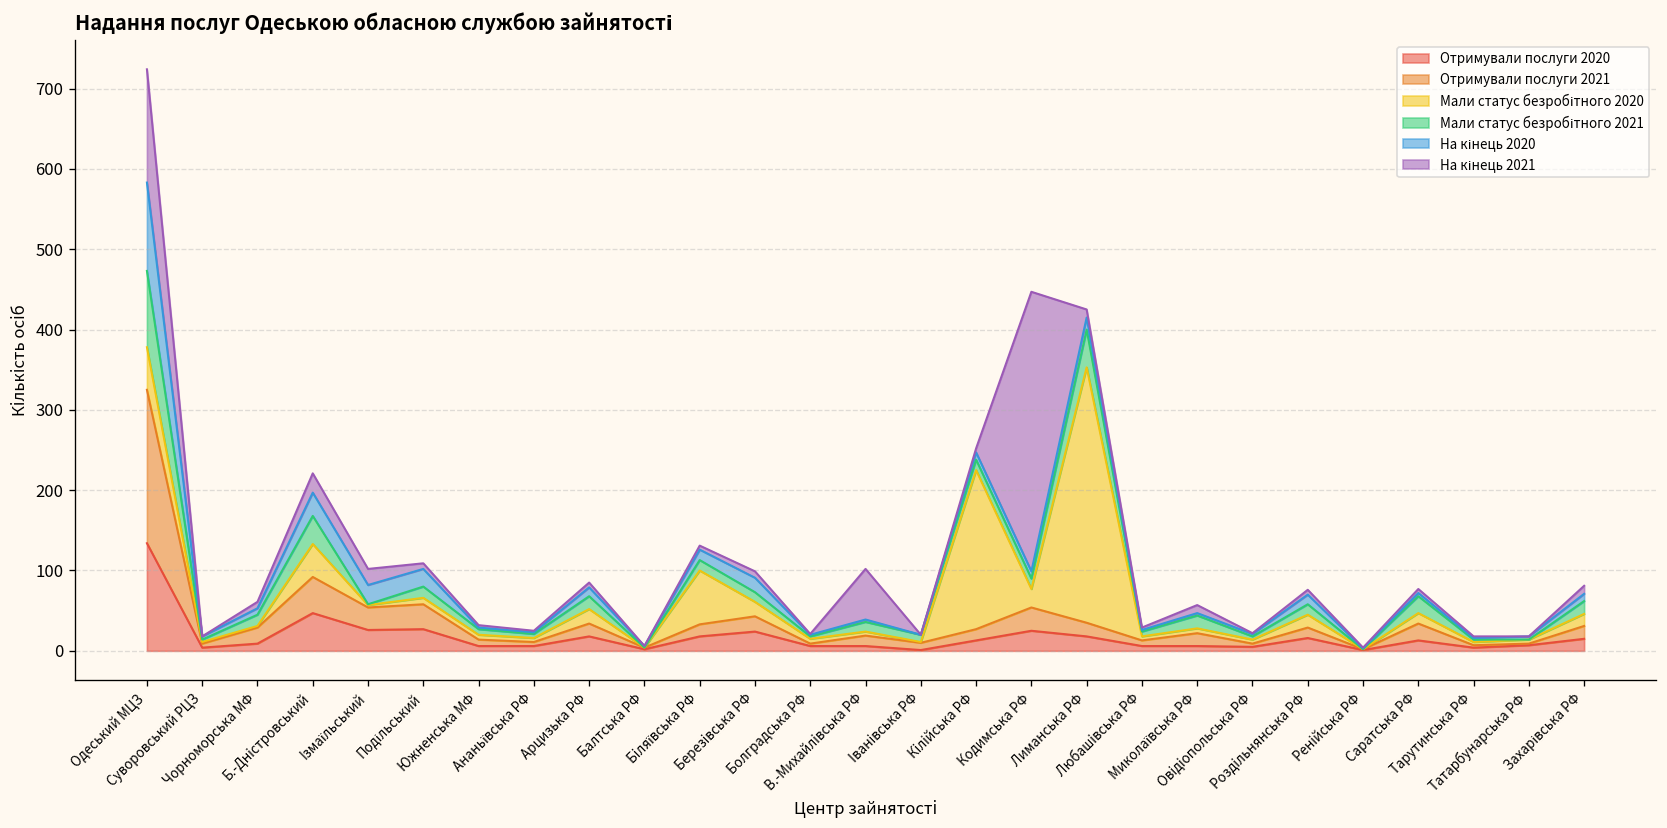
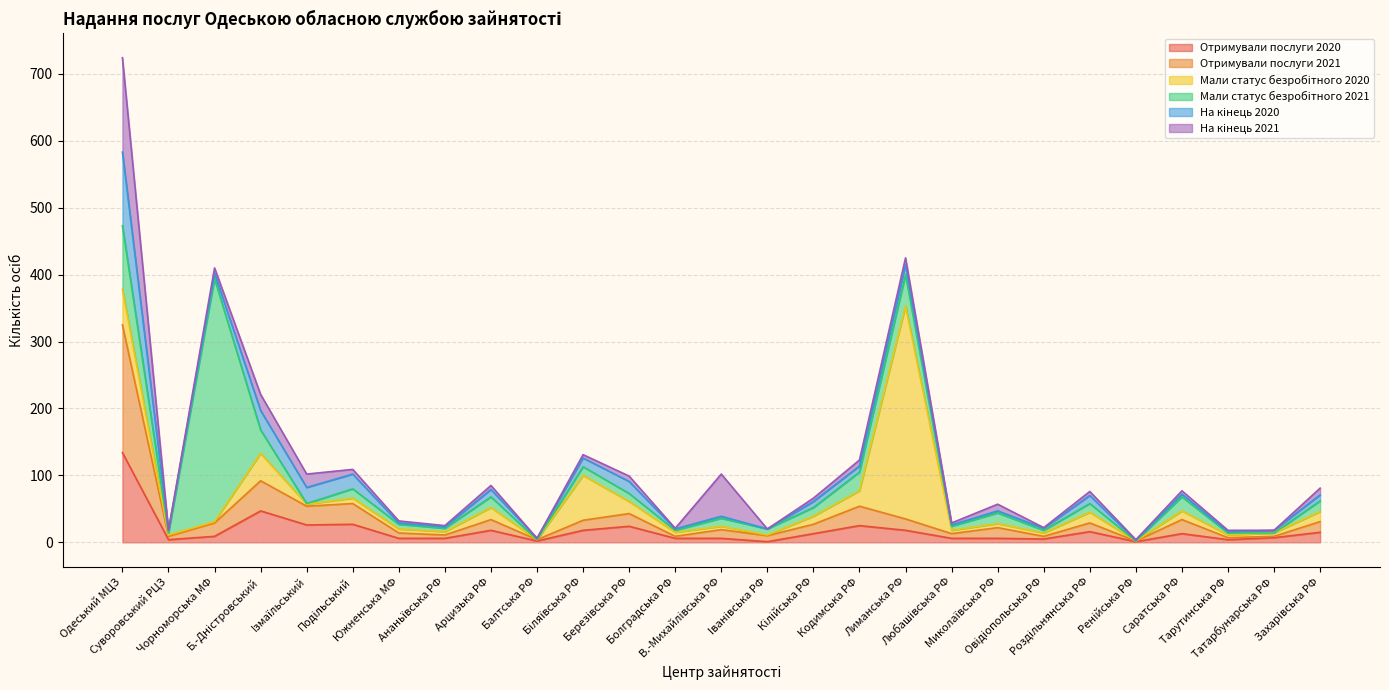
  {
    "Мали статус безробітного 2020": {
      "Одеський МЦЗ": 50,
      "Б.-Днiстровський": 40,
      "Подільський": 10,
      "Южненська МФ": 10,
      "Ананьївська РФ": 10,
      "Арцизька РФ": 20,
      "Бiляївська РФ": 70,
      "Березiвська РФ": 20,
      "В.-Михайлiвська РФ": 10,
-     "Кiлiйська РФ": 200,
+     "Кiлiйська РФ": 10,
      "Кодимська РФ": 20,
      "Лиманська РФ": 320,
      "Любашiвська РФ": 10,
      "Миколаївська РФ": 10,
      "Овiдiопoльська РФ": 10,
      "Роздiльнянська РФ": 20,
      "Саратська РФ": 10,
      "Захарівська РФ": 20
    },
    "Мали статус безробітного 2021": {
      "Одеський МЦЗ": 100,
-     "Чорноморська МФ": 10,
+     "Чорноморська МФ": 360,
      "Б.-Днiстровський": 40,
      "Подільський": 10,
      "Арцизька РФ": 20,
      "Бiляївська РФ": 10,
      "Березiвська РФ": 10,
      "Кiлiйська РФ": 10,
-     "Кодимська РФ": 10,
+     "Кодимська РФ": 30,
      "Лиманська РФ": 50,
      "Роздiльнянська РФ": 10,
      "Саратська РФ": 20,
      "Захарівська РФ": 20
    },
    "На кінець 2020": {
      "Одеський МЦЗ": 110,
      "Чорноморська МФ": 10,
      "Б.-Днiстровський": 30,
      "Iзмаїльський": 20,
      "Подільський": 20,
      "Арцизька РФ": 10,
      "Бiляївська РФ": 10,
      "Березiвська РФ": 20,
      "Кiлiйська РФ": 10,
      "Кодимська РФ": 10,
      "Лиманська РФ": 20,
      "Роздiльнянська РФ": 10,
      "Саратська РФ": 0,
      "Захарівська РФ": 10
    },
    "На кінець 2021": {
      "Одеський МЦЗ": 140,
      "Чорноморська МФ": 10,
      "Б.-Днiстровський": 20,
      "Iзмаїльський": 20,
      "Подільський": 10,
      "Арцизька РФ": 10,
      "Бiляївська РФ": 10,
      "Березiвська РФ": 10,
      "В.-Михайлiвська РФ": 60,
      "Кiлiйська РФ": 10,
-     "Кодимська РФ": 350,
+     "Кодимська РФ": 10,
      "Лиманська РФ": 10,
      "Миколаївська РФ": 10,
      "Роздiльнянська РФ": 10,
      "Саратська РФ": 10,
      "Захарівська РФ": 10
    }
  }
